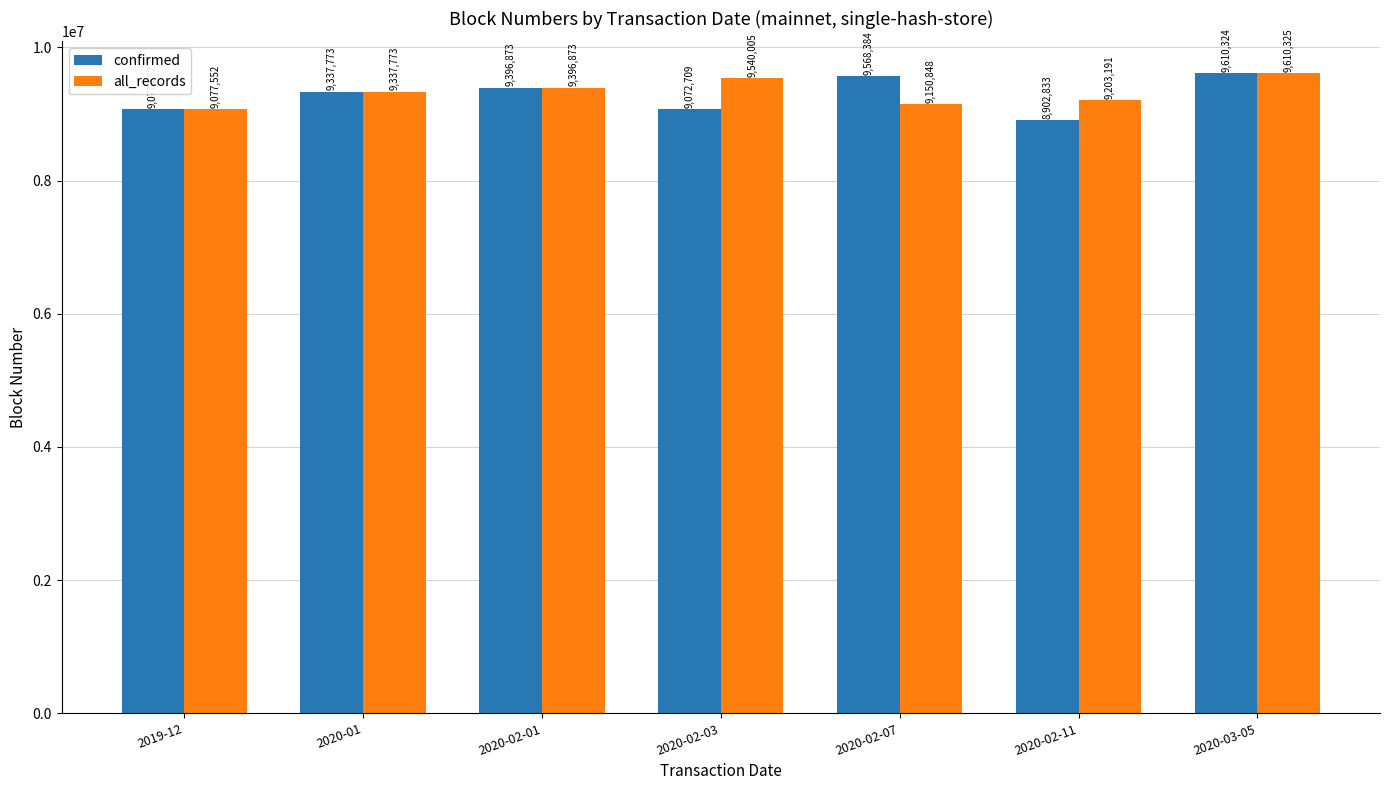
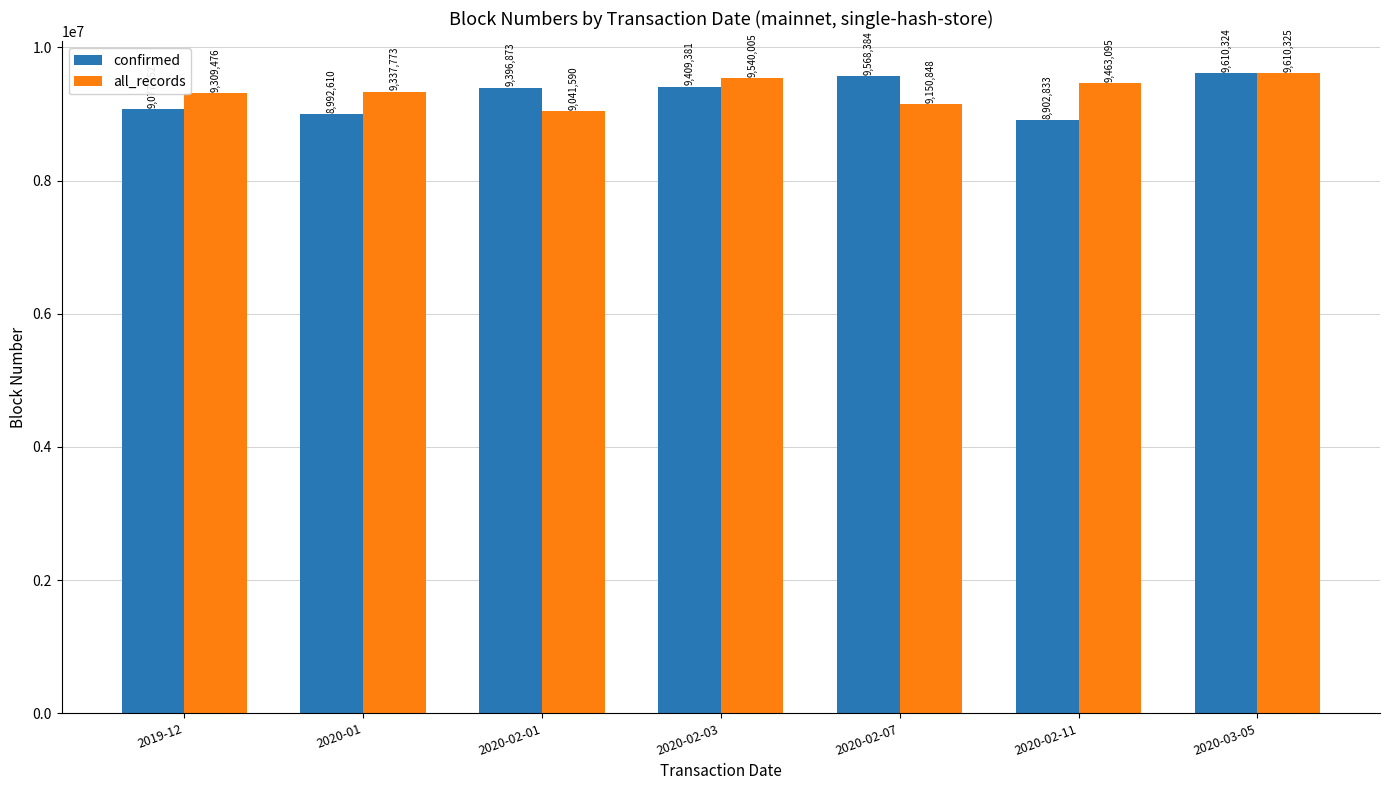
  {
    "confirmed": {
-     "2020-01": "9,337,773",
+     "2020-01": "8,992,610",
      "2020-02-01": "9,396,873",
-     "2020-02-03": "9,072,709",
+     "2020-02-03": "9,409,381",
      "2020-02-07": "9,568,384",
      "2020-02-11": "8,902,833",
      "2020-03-05": "9,610,324"
    },
    "all_records": {
-     "2019-12": "9,077,552",
+     "2019-12": "9,309,476",
      "2020-01": "9,337,773",
-     "2020-02-01": "9,396,873",
+     "2020-02-01": "9,041,590",
      "2020-02-03": "9,540,005",
      "2020-02-07": "9,150,848",
-     "2020-02-11": "9,203,191",
+     "2020-02-11": "9,463,095",
      "2020-03-05": "9,610,325"
    }
  }
